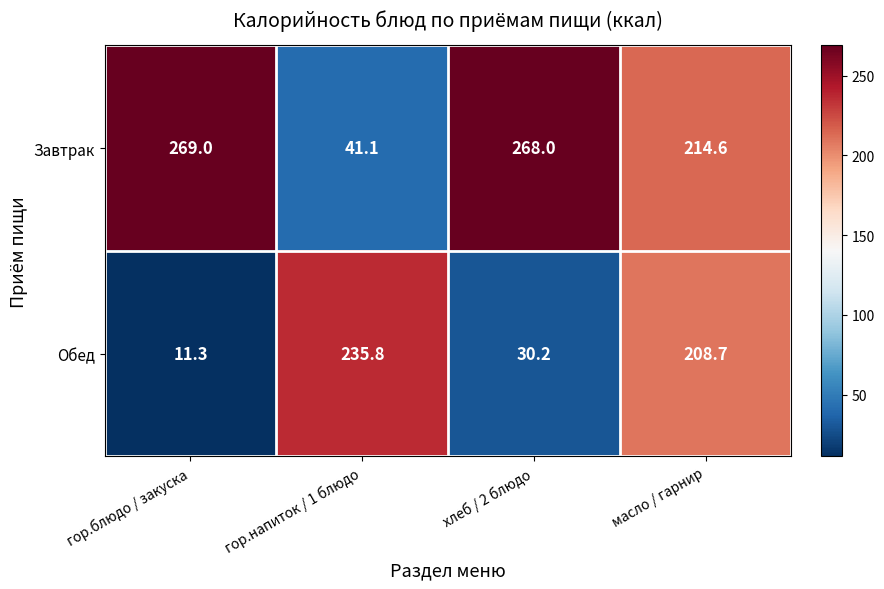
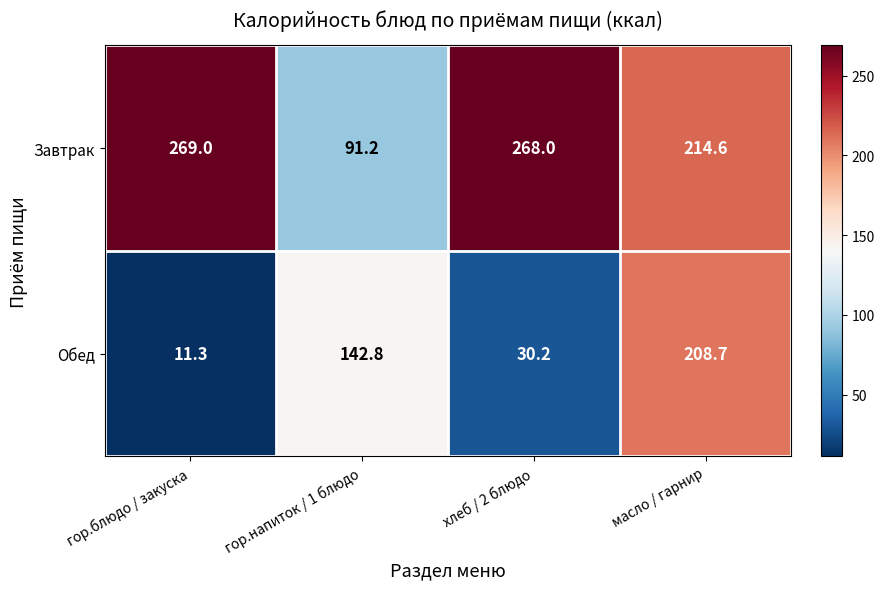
  {
    "Завтрак": {
      "гор.блюдо / закуска": 269.0,
-     "гор.напиток / 1 блюдо": 41.1,
+     "гор.напиток / 1 блюдо": 91.2,
      "хлеб / 2 блюдо": 268.0,
      "масло / гарнир": 214.6
    },
    "Обед": {
      "гор.блюдо / закуска": 11.3,
-     "гор.напиток / 1 блюдо": 235.8,
+     "гор.напиток / 1 блюдо": 142.8,
      "хлеб / 2 блюдо": 30.2,
      "масло / гарнир": 208.7
    }
  }
